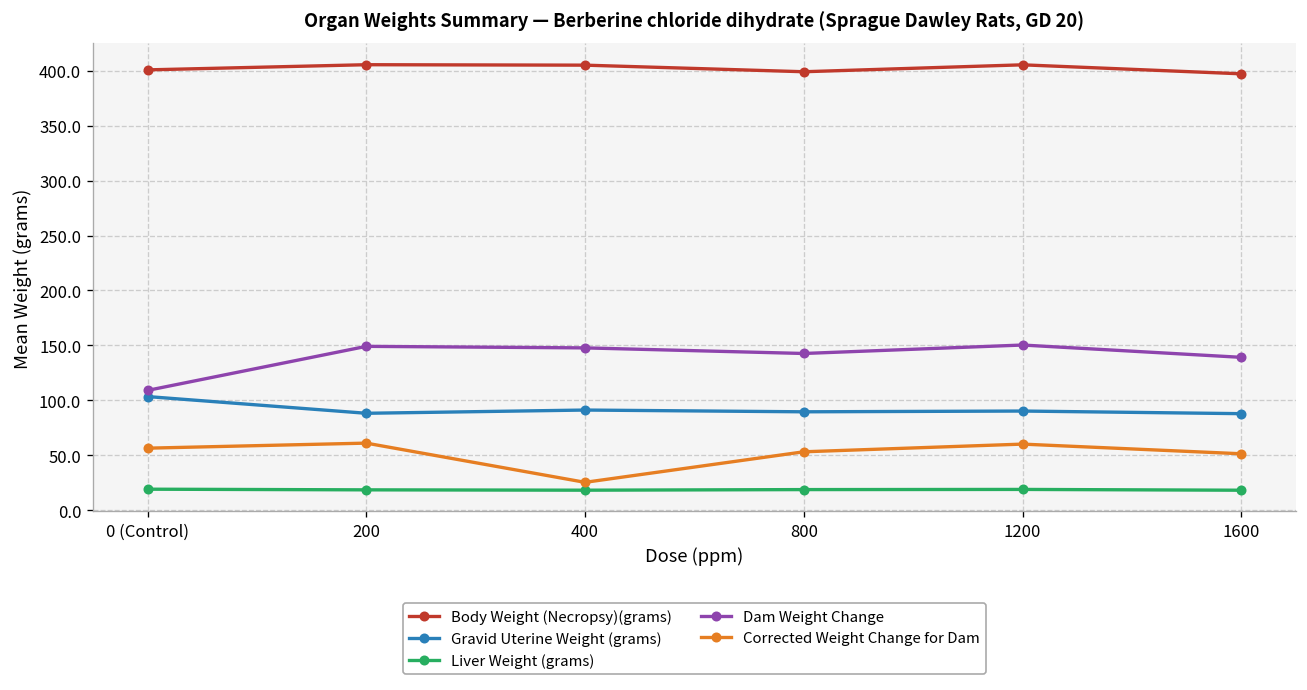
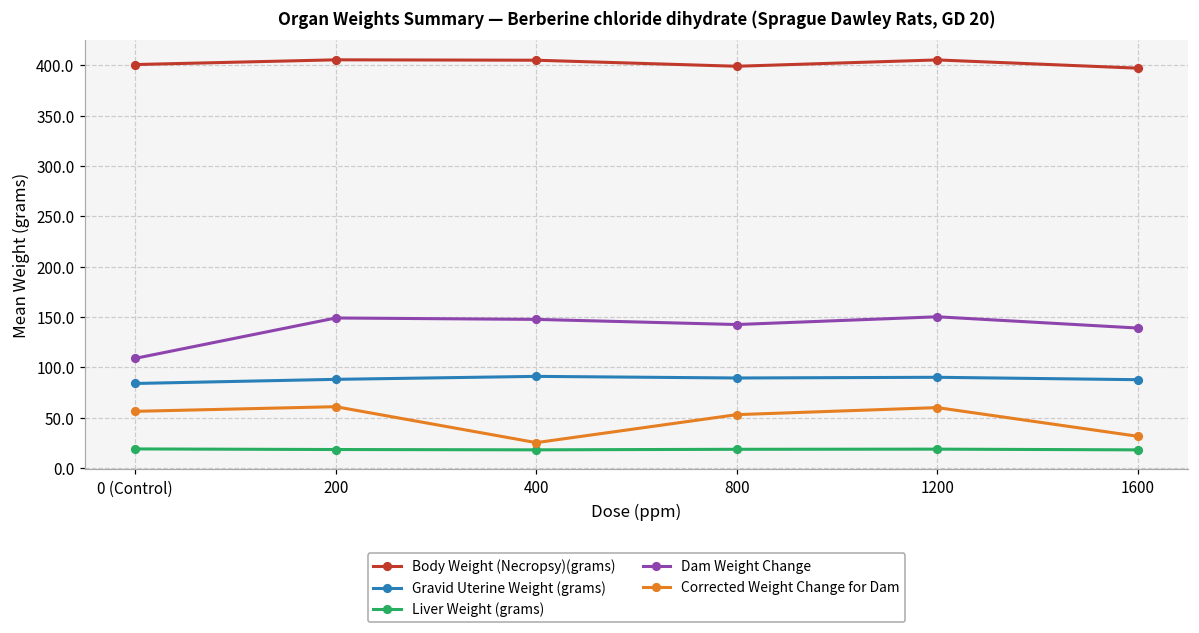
  {
    "Body Weight (Necropsy)(grams)": {
      "0 (Control)": 400,
      "200": 410,
      "400": 410,
      "800": 400,
      "1200": 410,
      "1600": 400
    },
    "Gravid Uterine Weight (grams)": {
-     "0 (Control)": 100,
+     "0 (Control)": 80,
      "200": 90,
      "400": 90,
      "800": 90,
      "1200": 90,
      "1600": 90
    },
    "Liver Weight (grams)": {
      "0 (Control)": 20,
      "200": 20,
      "400": 20,
      "800": 20,
      "1200": 20,
      "1600": 20
    },
    "Dam Weight Change": {
      "0 (Control)": 110,
      "200": 150,
      "400": 150,
      "800": 140,
      "1200": 150,
      "1600": 140
    },
    "Corrected Weight Change for Dam": {
      "0 (Control)": 60,
      "200": 60,
      "400": 30,
      "800": 50,
      "1200": 60,
-     "1600": 50
+     "1600": 30
    }
  }
